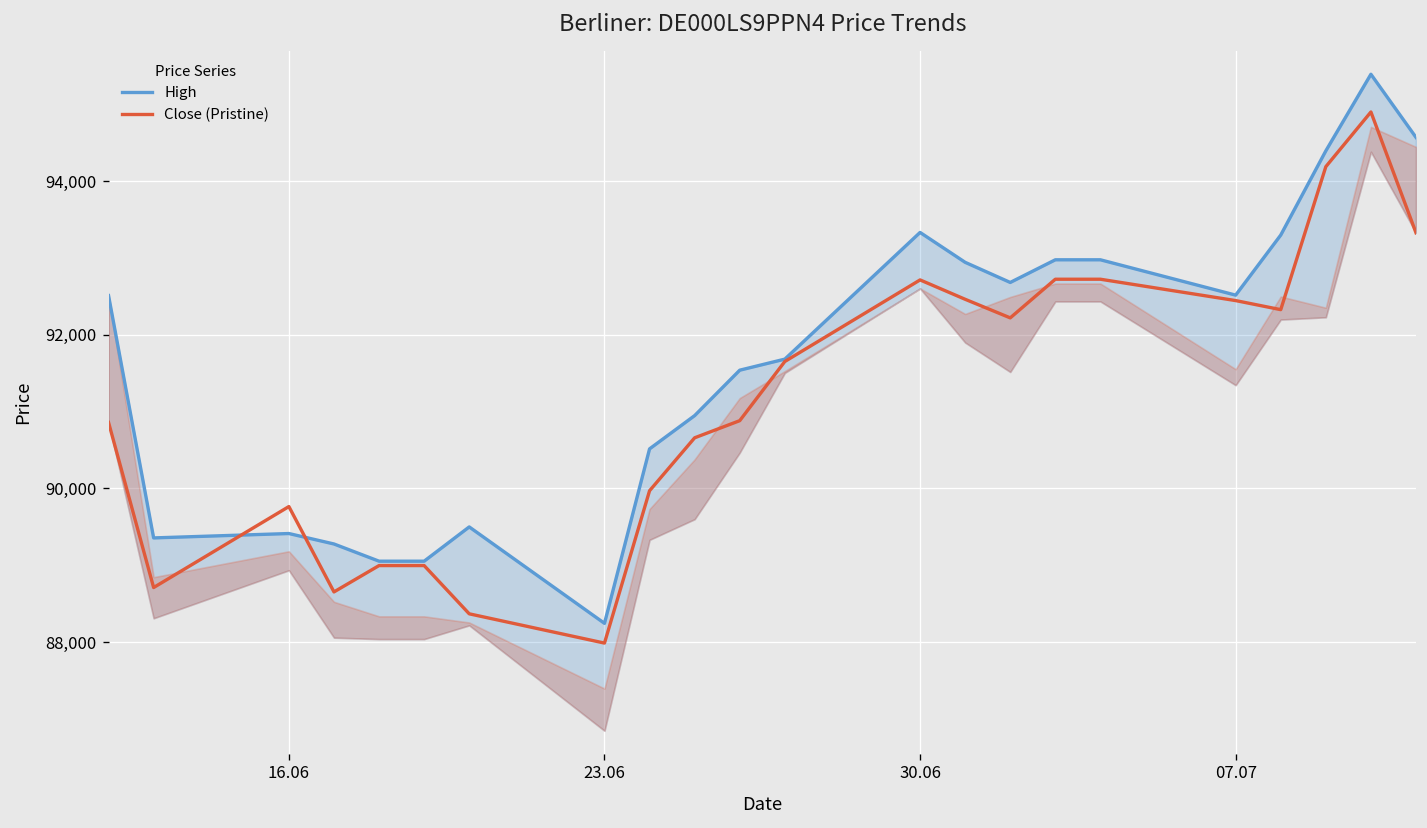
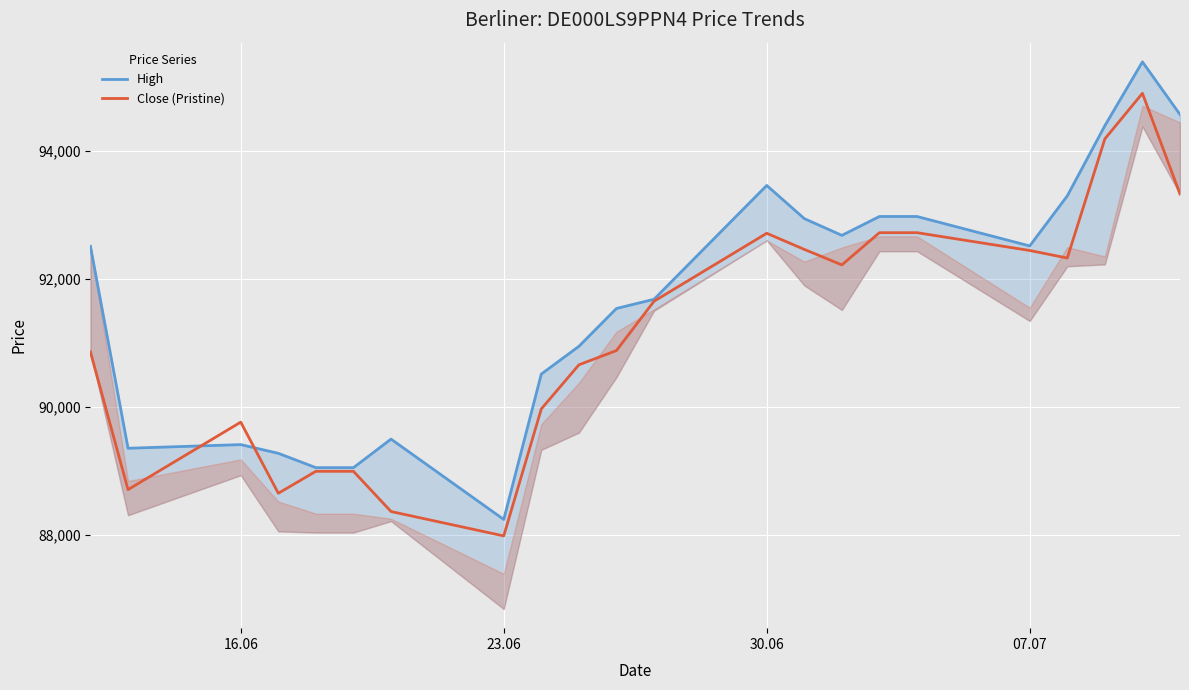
  {
    "High": {
      "16.06": "89,400",
      "23.06": "88,200",
-     "30.06": "93,300",
+     "30.06": "93,500",
      "07.07": "92,500"
    }
  }
